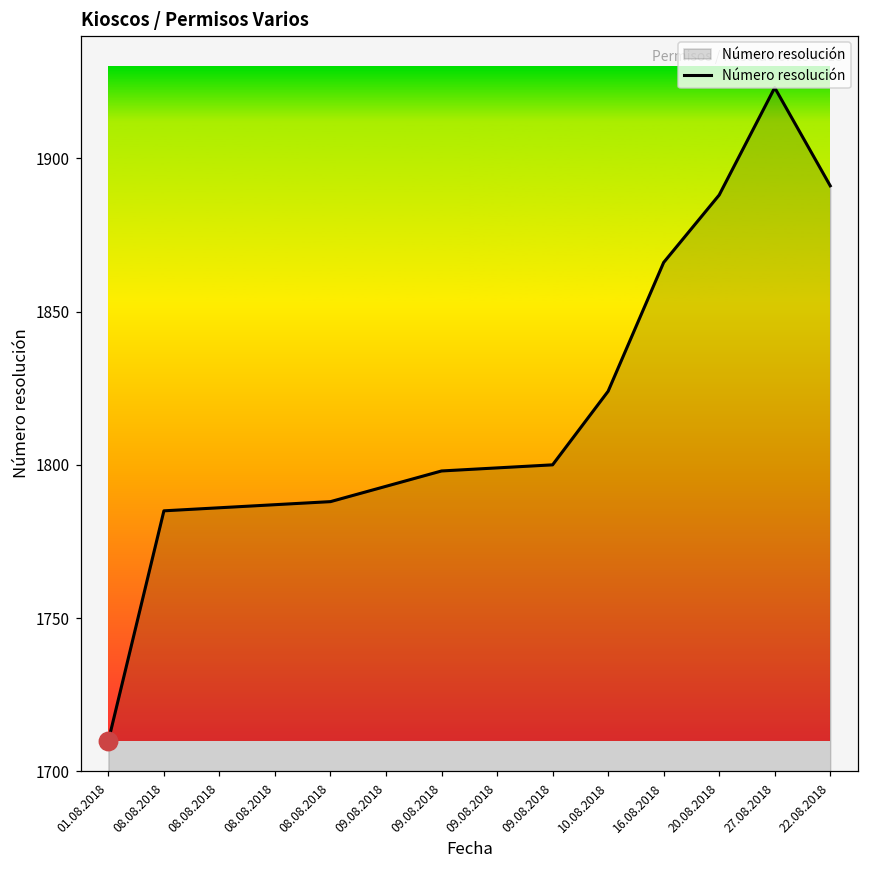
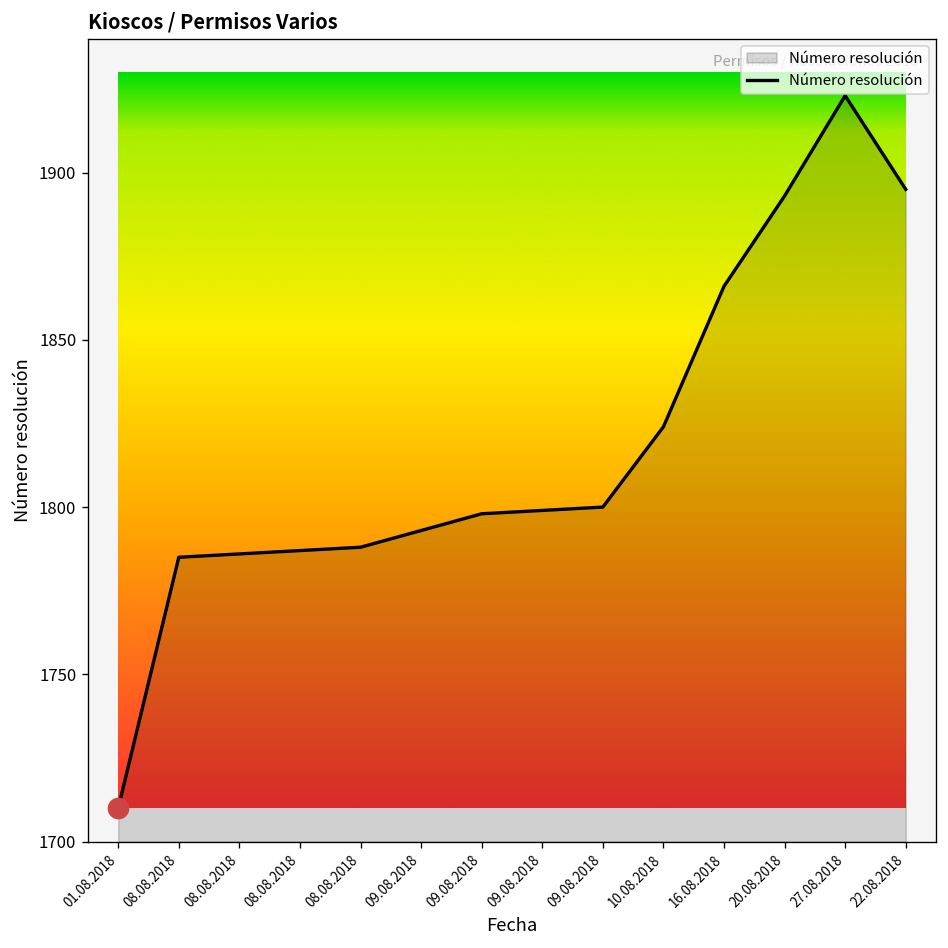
  {
    "Número resolución": {
      "10.08.2018": 1824,
      "16.08.2018": 1866,
-     "20.08.2018": 1888,
-     "22.08.2018": 1891
+     "20.08.2018": 1893,
+     "22.08.2018": 1895
    }
  }
